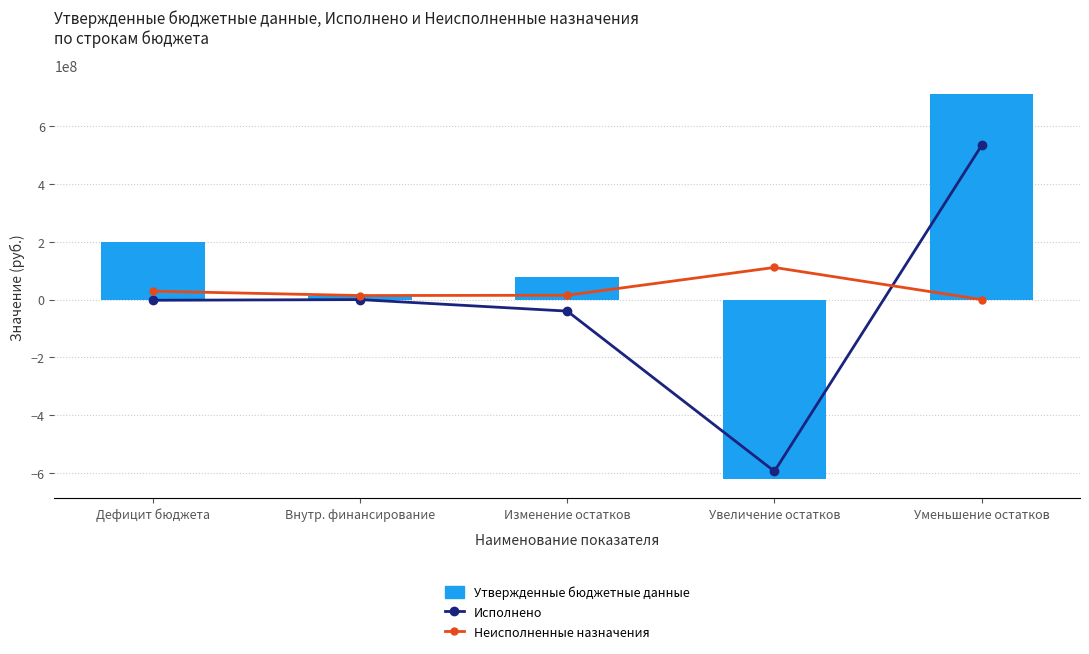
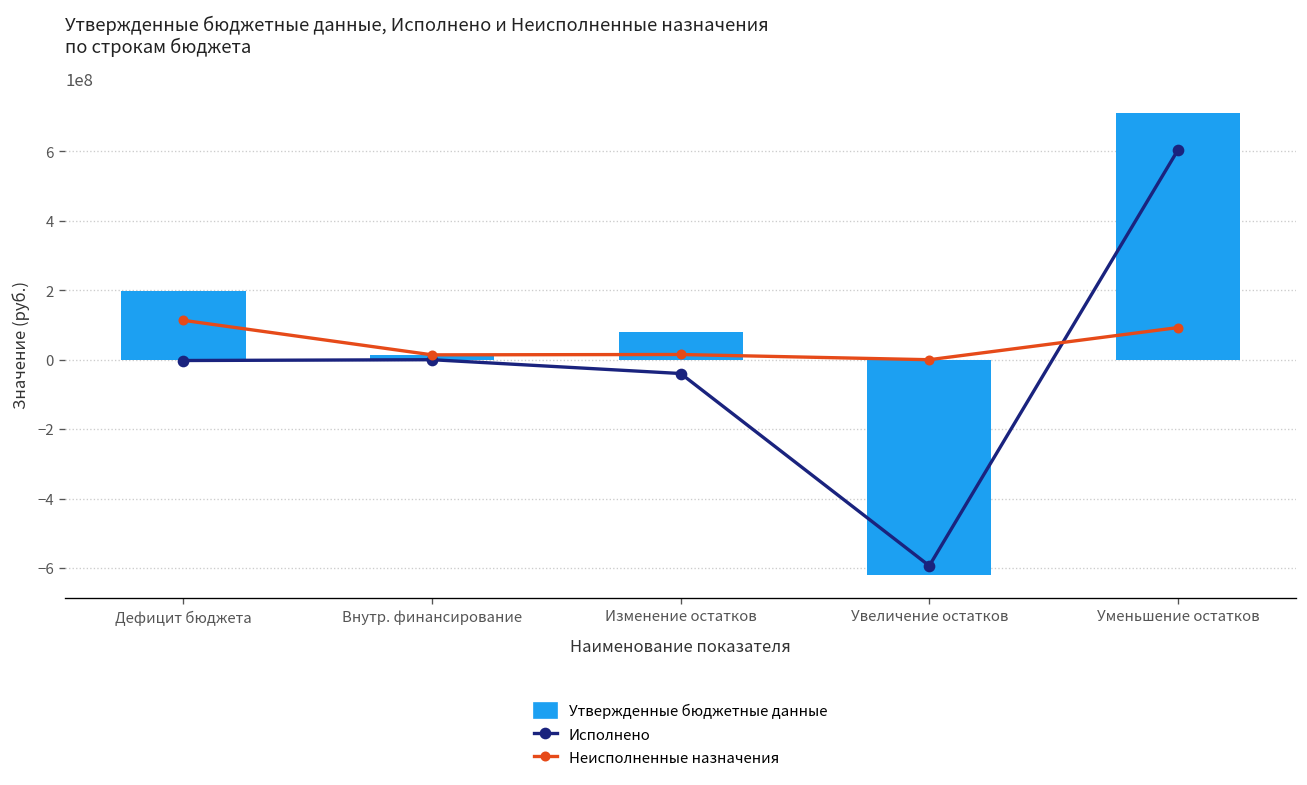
  {
    "Исполнено": {
      "Дефицит бюджета": 0,
      "Внутр. финансирование": 0,
      "Изменение остатков": -40000000,
      "Увеличение остатков": -590000000,
-     "Уменьшение остатков": 530000000
+     "Уменьшение остатков": 600000000
    },
    "Утвержденные бюджетные данные": {
      "Дефицит бюджета": 200000000,
      "Внутр. финансирование": 10000000,
      "Изменение остатков": 80000000,
      "Увеличение остатков": -620000000,
      "Уменьшение остатков": 710000000
    },
    "Неисполненные назначения": {
-     "Дефицит бюджета": 30000000,
+     "Дефицит бюджета": 110000000,
      "Внутр. финансирование": 10000000,
      "Изменение остатков": 20000000,
-     "Увеличение остатков": 110000000,
-     "Уменьшение остатков": 0
+     "Увеличение остатков": 0,
+     "Уменьшение остатков": 90000000
    }
  }
